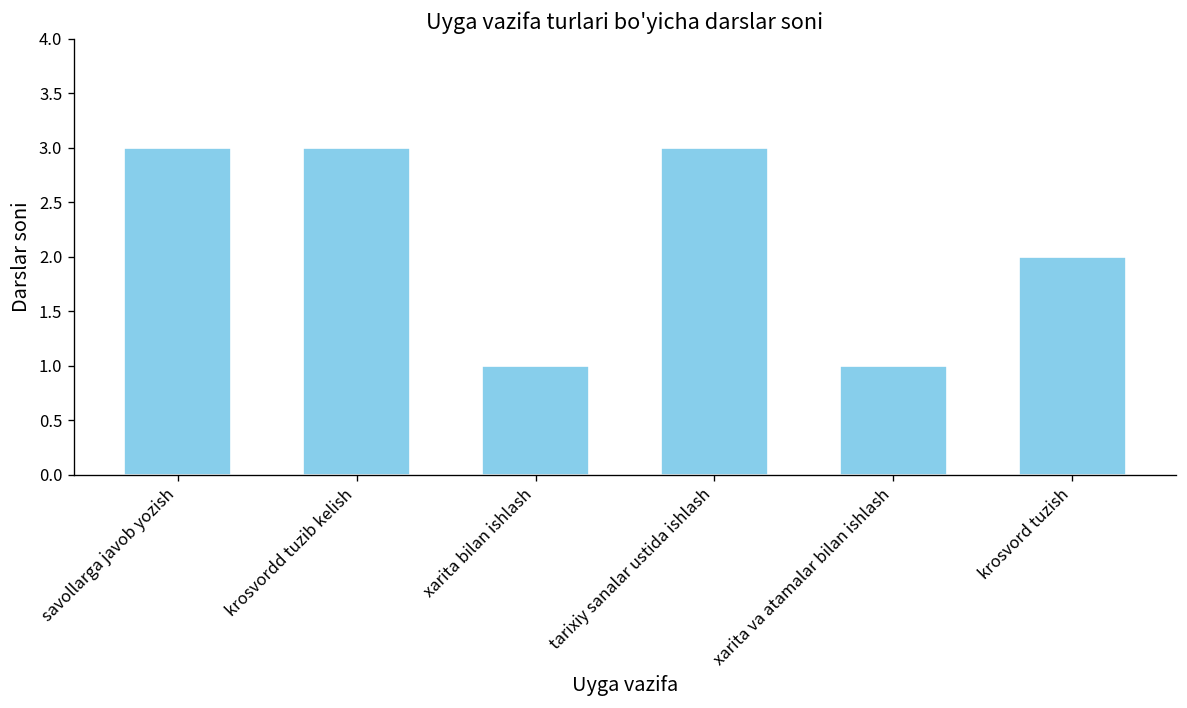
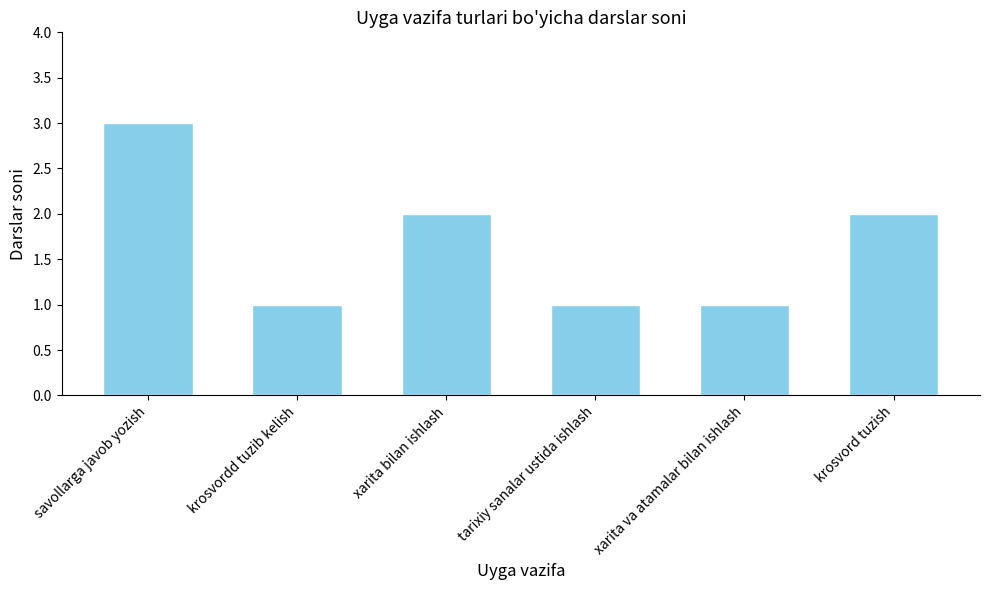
  {
    "savollarga javob yozish": 3,
-   "krosvordd tuzib kelish": 3,
-   "xarita bilan ishlash": 1,
-   "tarixiy sanalar ustida ishlash": 3,
+   "krosvordd tuzib kelish": 1,
+   "xarita bilan ishlash": 2,
+   "tarixiy sanalar ustida ishlash": 1,
    "xarita va atamalar bilan ishlash": 1,
    "krosvord tuzish": 2
  }
